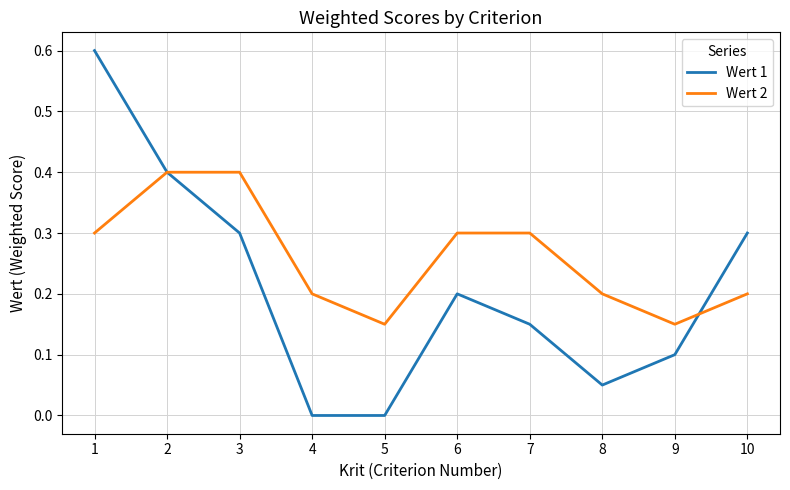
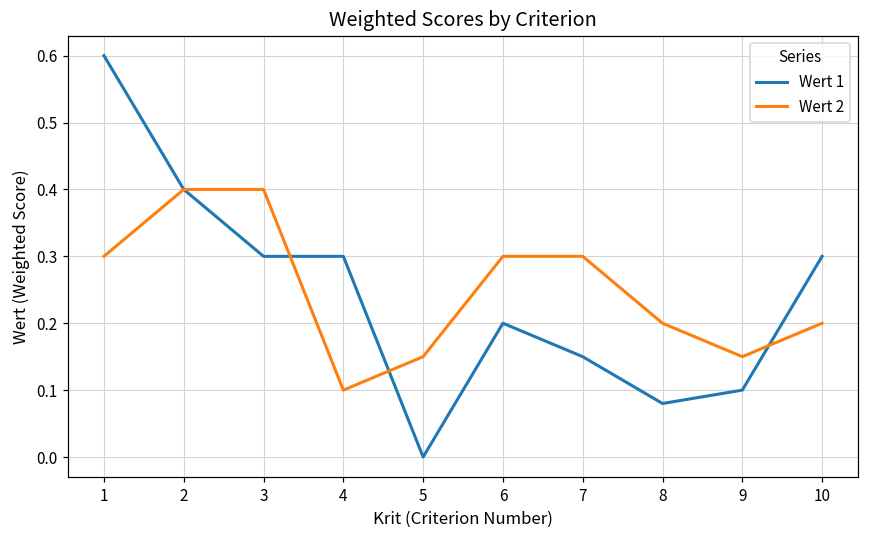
  {
    "Wert 1": {
      "1": 0.60,
      "3": 0.30,
-     "4": 0.0,
+     "4": 0.3,
      "5": 0.00,
      "6": 0.20,
      "7": 0.15,
-     "8": 0.05,
+     "8": 0.08,
      "9": 0.10,
      "10": 0.30
    },
    "Wert 2": {
      "1": 0.3,
      "3": 0.4,
-     "4": 0.2,
+     "4": 0.1,
      "5": 0.15,
      "6": 0.3,
      "7": 0.3,
      "8": 0.2,
      "9": 0.15,
      "10": 0.2
    }
  }
